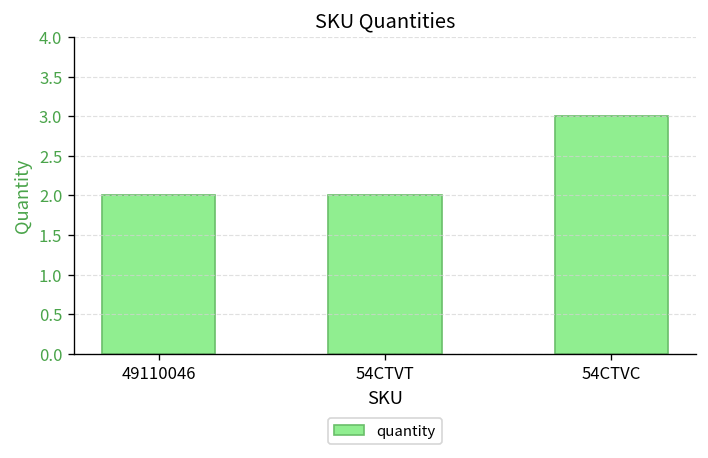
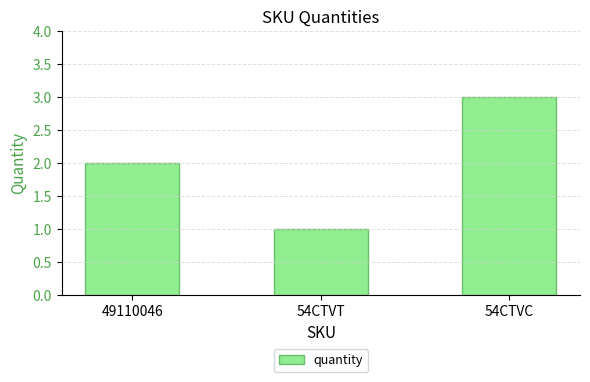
  {
    "49110046": 2,
-   "54CTVT": 2,
+   "54CTVT": 1,
    "54CTVC": 3
  }
